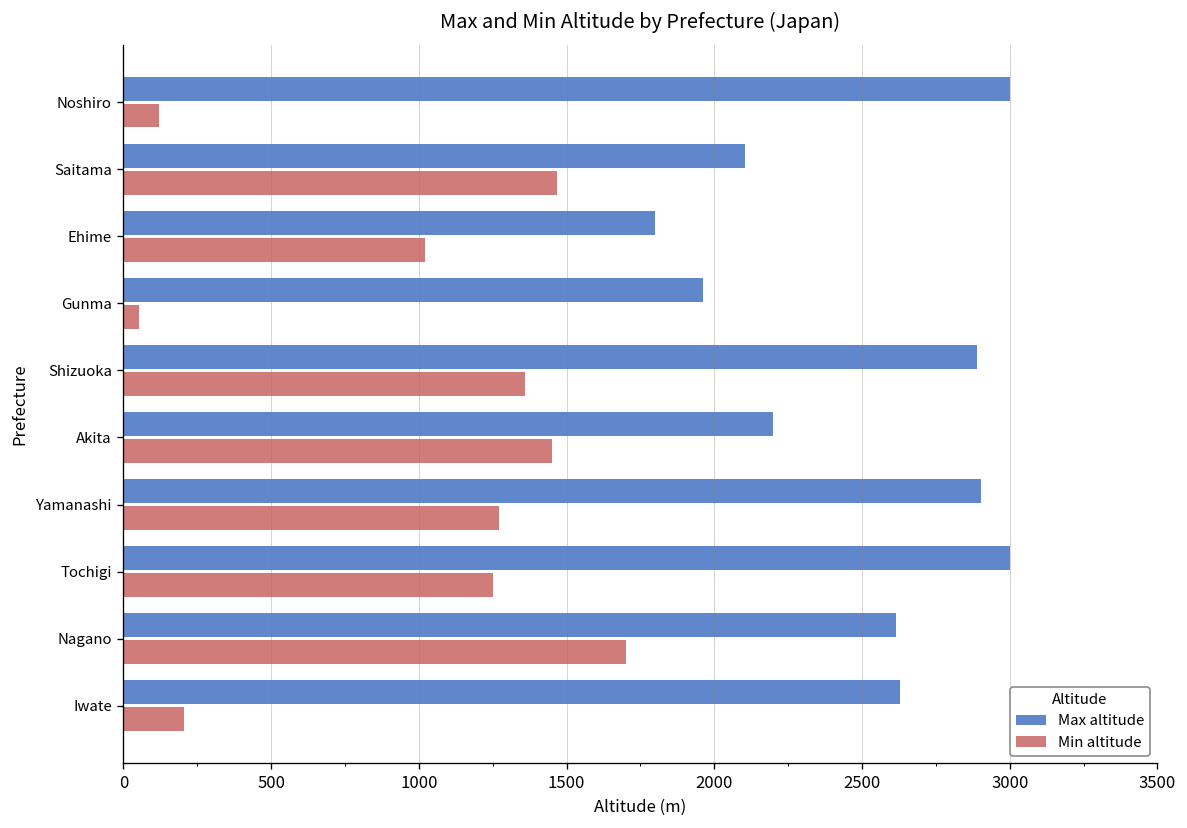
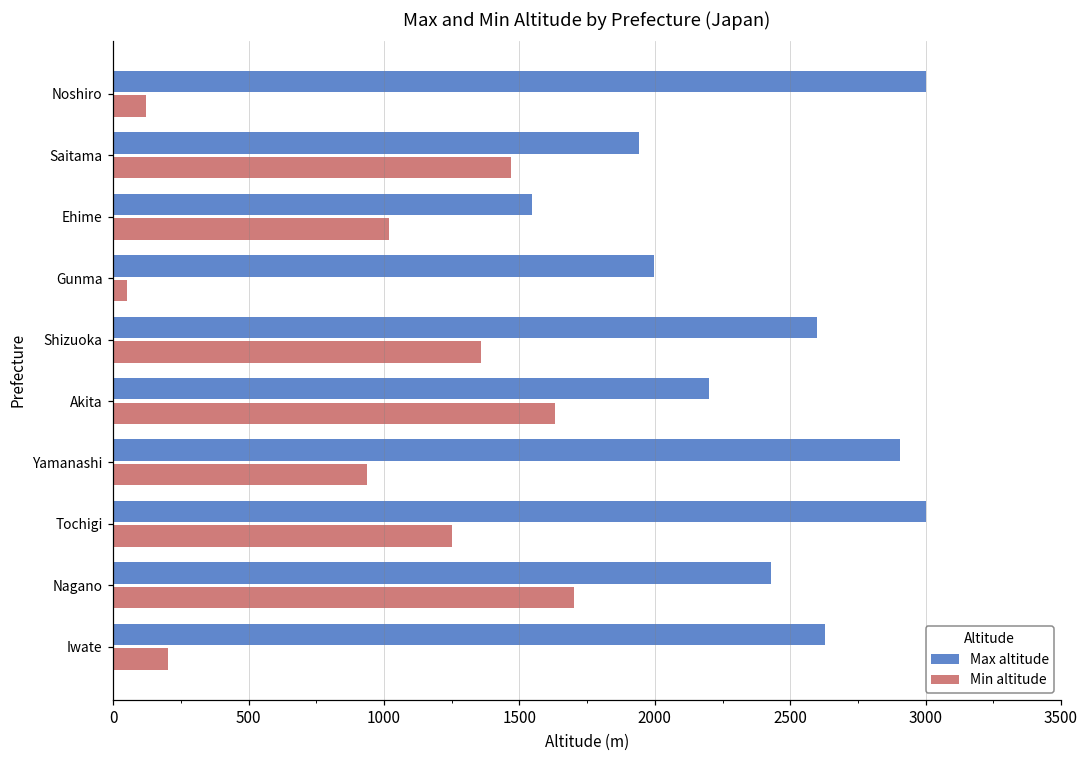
  {
    "Max altitude": {
      "Noshiro": 3000,
-     "Saitama": 2110,
-     "Ehime": 1800,
-     "Gunma": 1960,
-     "Shizuoka": 2890,
+     "Saitama": 1940,
+     "Ehime": 1550,
+     "Gunma": 2000,
+     "Shizuoka": 2600,
      "Akita": 2200,
      "Yamanashi": 2900,
      "Tochigi": 3000,
-     "Nagano": 2620,
+     "Nagano": 2430,
      "Iwate": 2630
    },
    "Min altitude": {
      "Noshiro": 120,
      "Saitama": 1470,
      "Ehime": 1020,
      "Gunma": 50,
      "Shizuoka": 1360,
-     "Akita": 1450,
-     "Yamanashi": 1270,
+     "Akita": 1630,
+     "Yamanashi": 940,
      "Tochigi": 1250,
      "Nagano": 1700,
      "Iwate": 200
    }
  }
